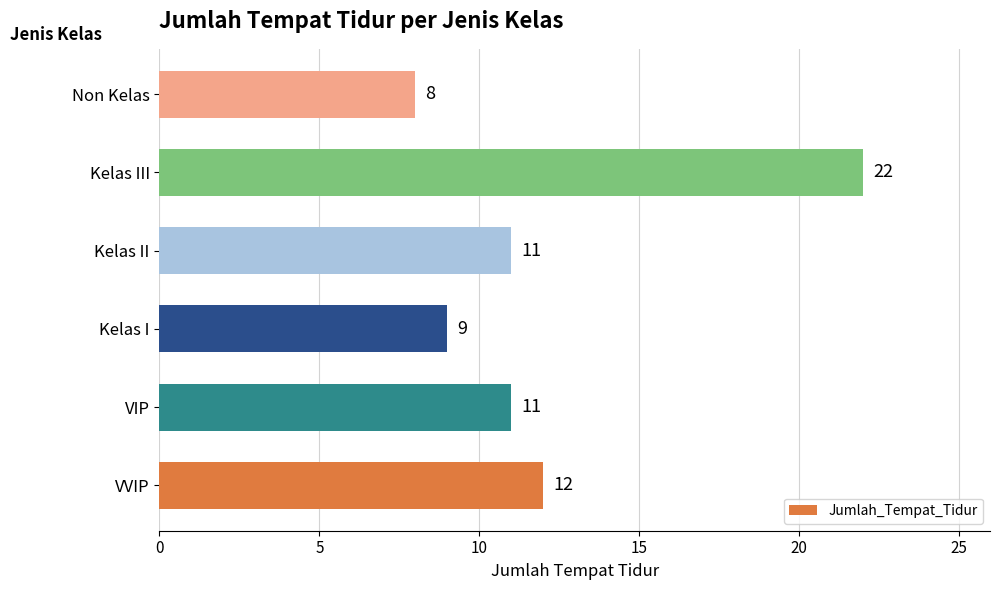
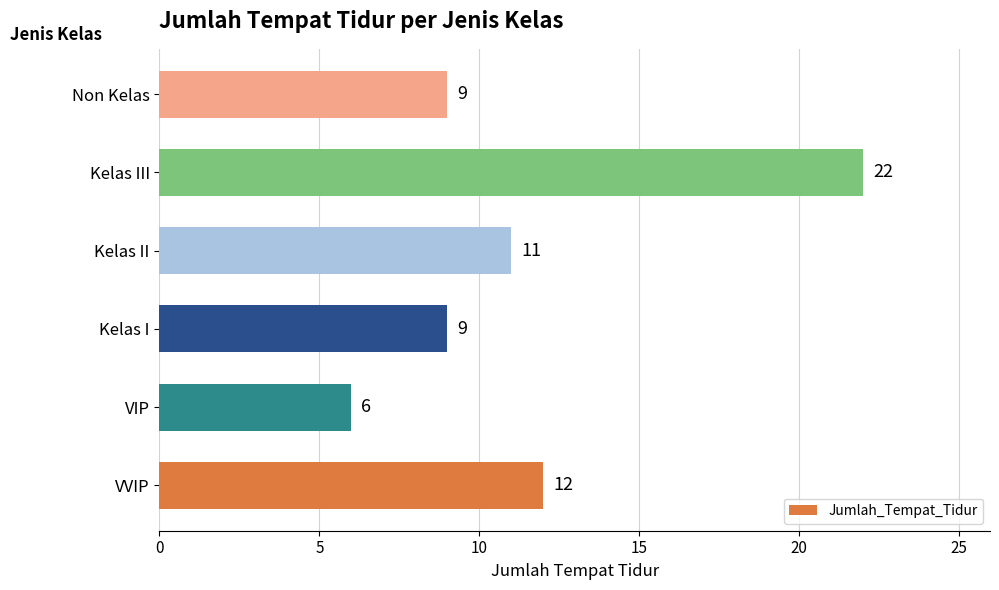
  {
-   "Non Kelas": 8,
+   "Non Kelas": 9,
    "Kelas III": 22,
    "Kelas II": 11,
    "Kelas I": 9,
-   "VIP": 11,
+   "VIP": 6,
    "VVIP": 12
  }
